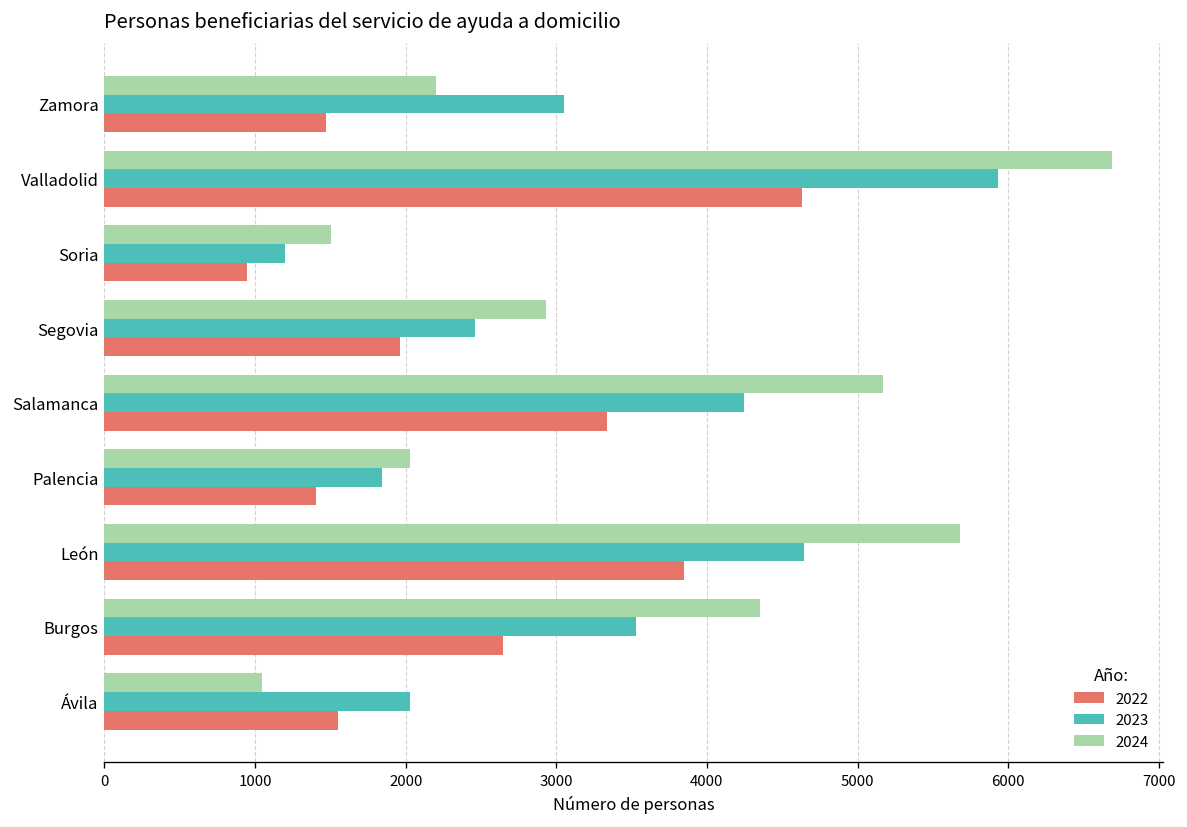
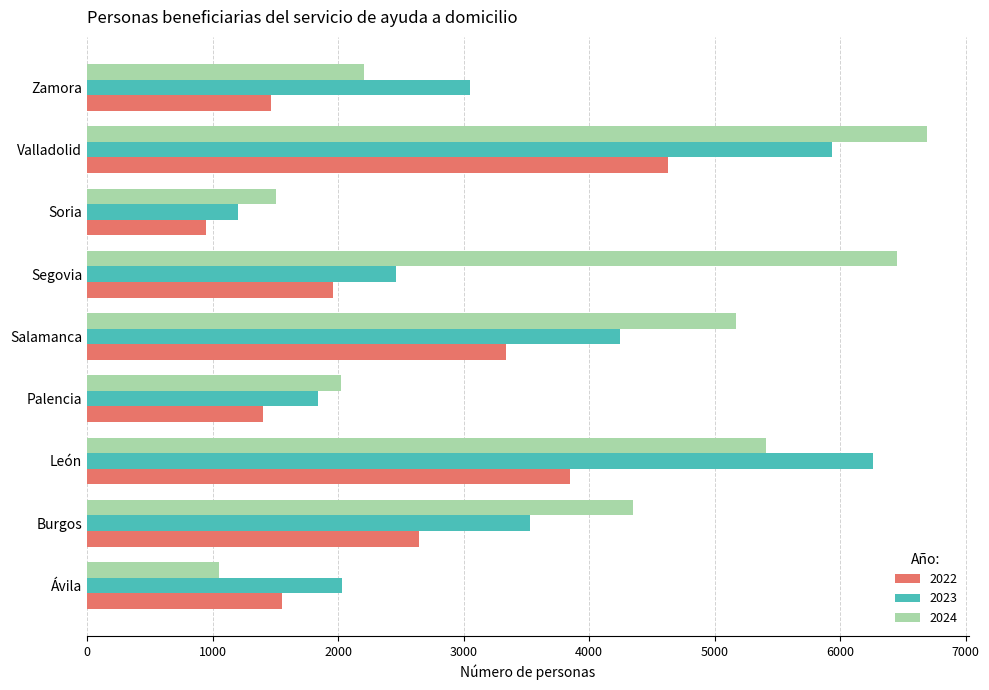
  {
    "2022": {
      "Zamora": 1470,
      "Valladolid": 4630,
      "Soria": 950,
      "Segovia": 1960,
      "Salamanca": 3340,
      "Palencia": 1400,
      "León": 3850,
      "Burgos": 2650,
      "Ávila": 1550
    },
    "2023": {
      "Zamora": 3050,
      "Valladolid": 5940,
      "Soria": 1200,
      "Segovia": 2460,
      "Salamanca": 4250,
      "Palencia": 1840,
-     "León": 4640,
+     "León": 6260,
      "Burgos": 3530,
      "Ávila": 2030
    },
    "2024": {
      "Zamora": 2200,
      "Valladolid": 6690,
      "Soria": 1500,
-     "Segovia": 2930,
+     "Segovia": 6450,
      "Salamanca": 5170,
      "Palencia": 2030,
-     "León": 5680,
+     "León": 5410,
      "Burgos": 4350,
      "Ávila": 1050
    }
  }
